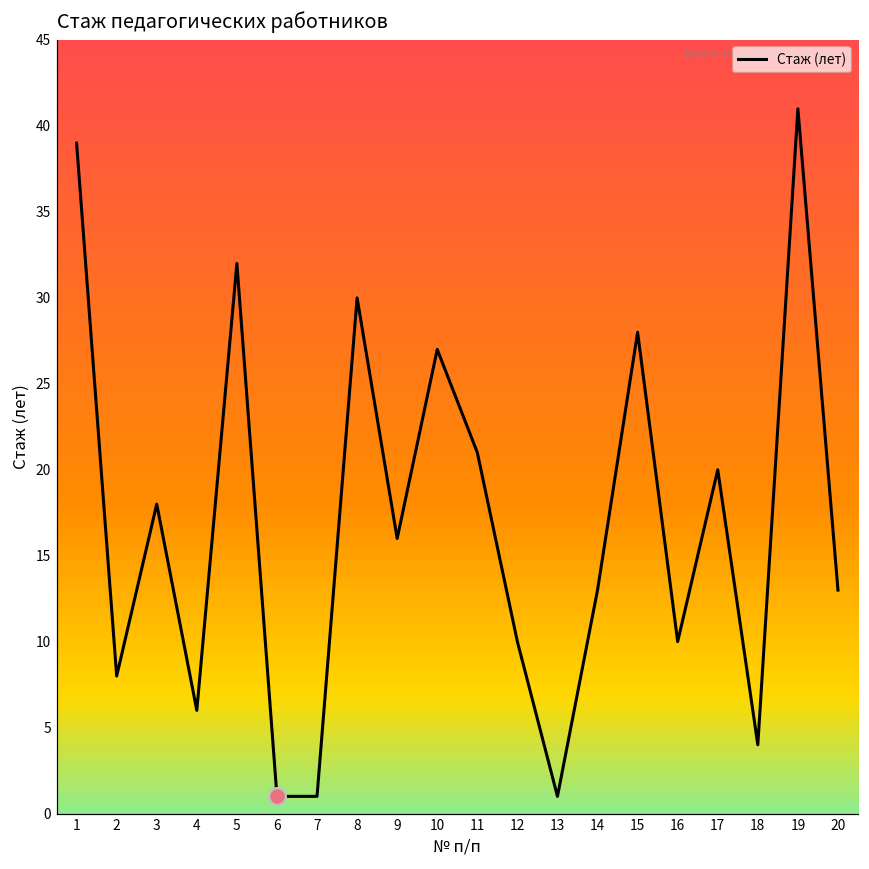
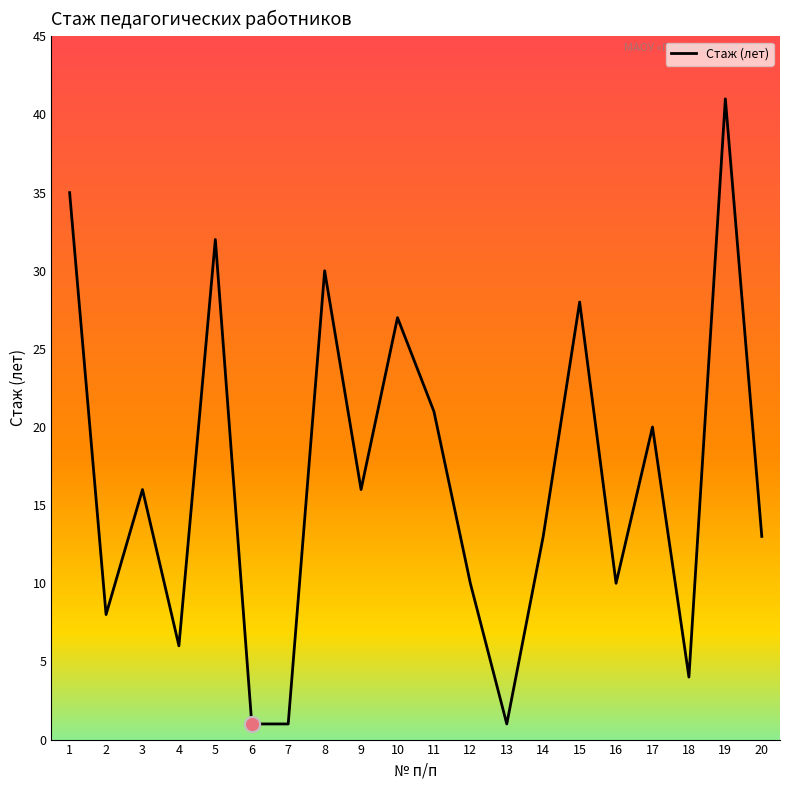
  {
    "Стаж (лет)": {
-     "1": 39,
+     "1": 35,
      "2": 8,
-     "3": 18,
+     "3": 16,
      "4": 6,
      "5": 32,
      "7": 1,
      "8": 30,
      "9": 16,
      "10": 27,
      "11": 21,
      "12": 10,
      "13": 1,
      "14": 13,
      "15": 28,
      "16": 10,
      "17": 20,
      "18": 4,
      "19": 41,
      "20": 13
    }
  }
